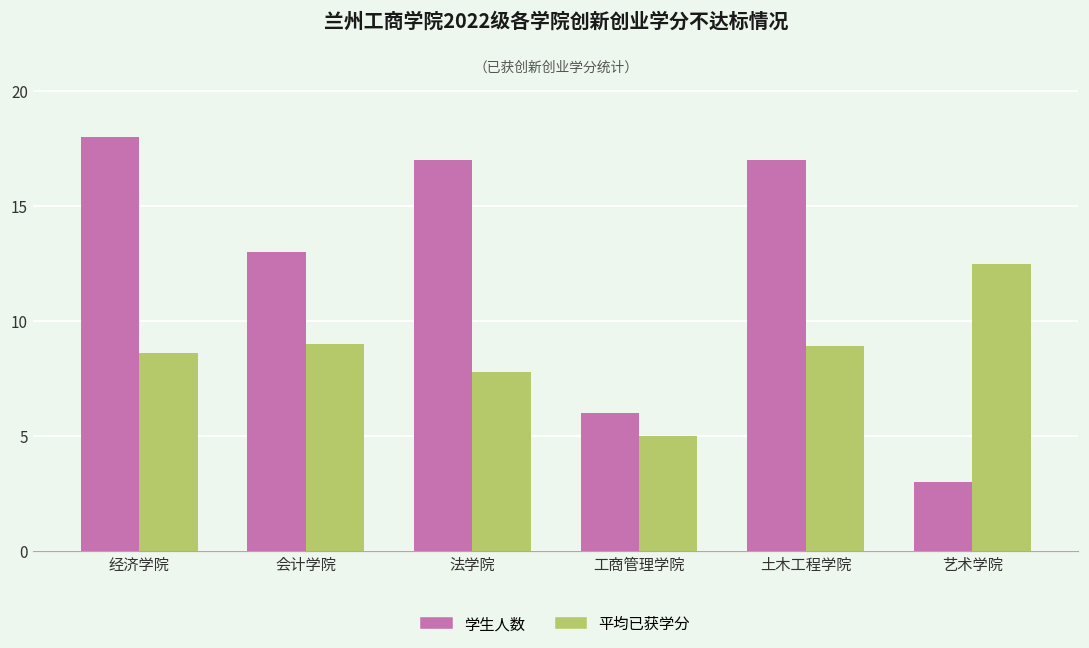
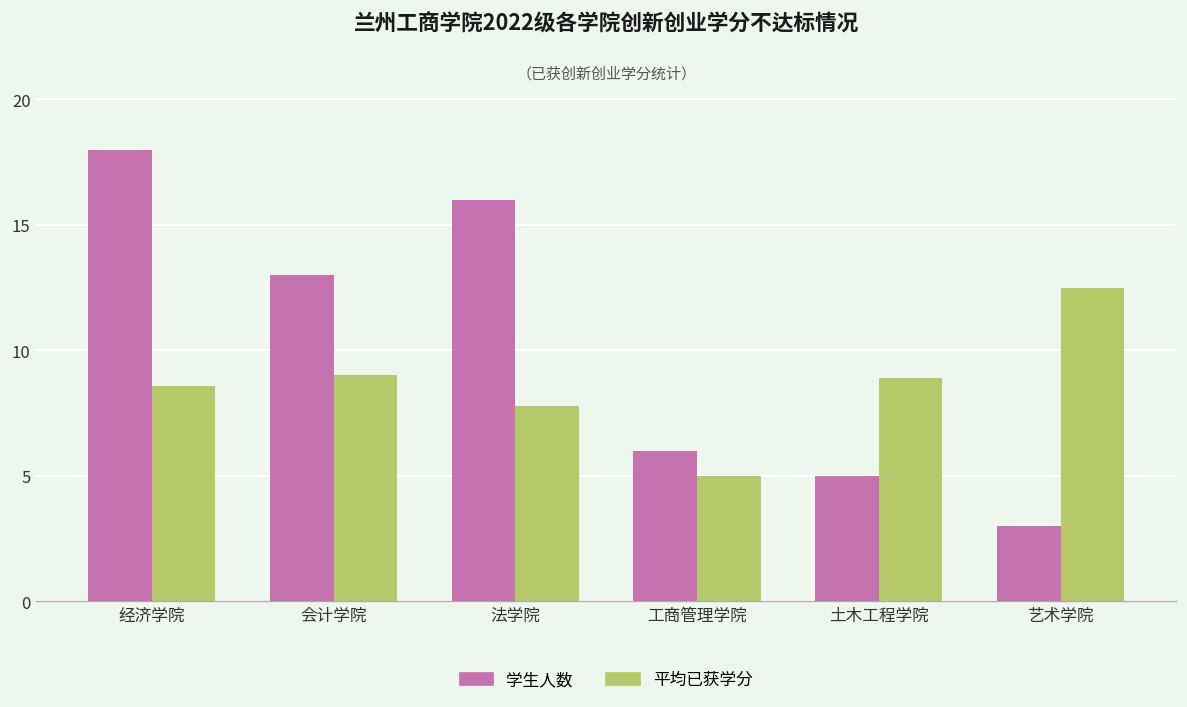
  {
    "学生人数": {
      "经济学院": 18,
      "会计学院": 13,
-     "法学院": 17,
+     "法学院": 16,
      "工商管理学院": 6,
-     "土木工程学院": 17,
+     "土木工程学院": 5,
      "艺术学院": 3
    },
    "平均已获学分": {
      "经济学院": 8.6,
      "会计学院": 9,
      "法学院": 7.8,
      "工商管理学院": 5,
      "土木工程学院": 9,
      "艺术学院": 12.5
    }
  }
